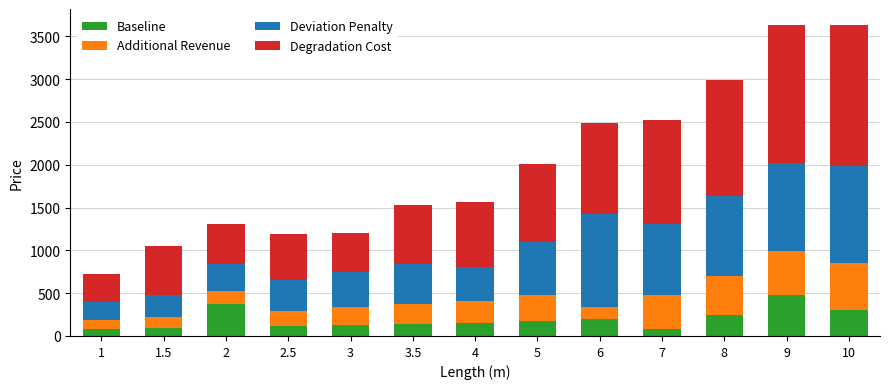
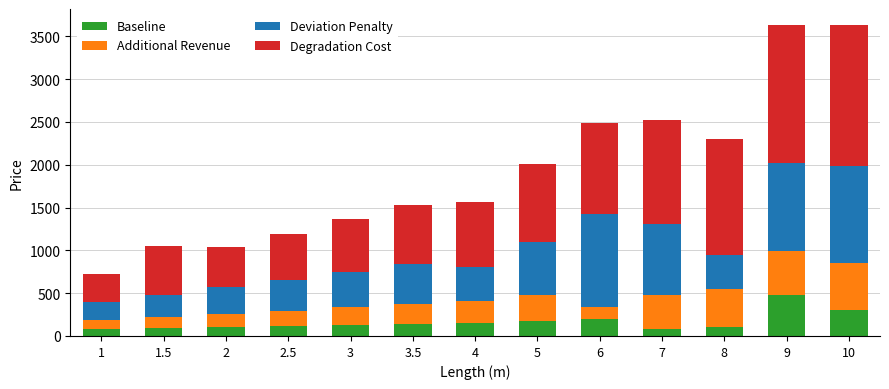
  {
    "Baseline": {
      "1": 100,
      "1.5": 100,
-     "2": 400,
+     "2": 100,
      "2.5": 100,
      "3": 100,
      "3.5": 100,
      "4": 100,
      "5": 200,
      "6": 200,
      "7": 100,
-     "8": 200,
+     "8": 100,
      "9": 500,
      "10": 300
    },
    "Additional Revenue": {
      "1": 100,
      "1.5": 100,
      "2": 200,
      "2.5": 200,
      "3": 200,
      "3.5": 200,
      "4": 300,
      "5": 300,
      "6": 100,
      "7": 400,
      "8": 500,
      "9": 500,
      "10": 600
    },
    "Deviation Penalty": {
      "1": 200,
      "1.5": 300,
      "2": 300,
      "2.5": 400,
      "3": 400,
      "3.5": 500,
      "4": 400,
      "5": 600,
      "6": 1100,
      "7": 800,
-     "8": 900,
+     "8": 400,
      "9": 1000,
      "10": 1100
    },
    "Degradation Cost": {
      "1": 300,
      "1.5": 600,
      "2": 500,
      "2.5": 500,
-     "3": 400,
+     "3": 600,
      "3.5": 700,
      "4": 800,
      "5": 900,
      "6": 1100,
      "7": 1200,
      "8": 1400,
      "9": 1600,
      "10": 1700
    }
  }
